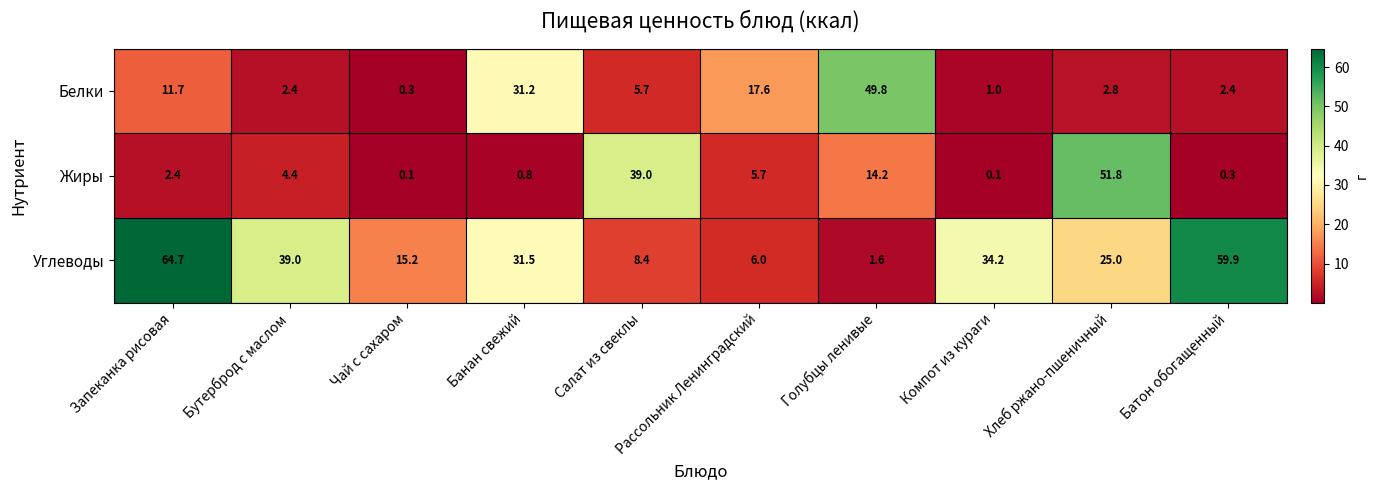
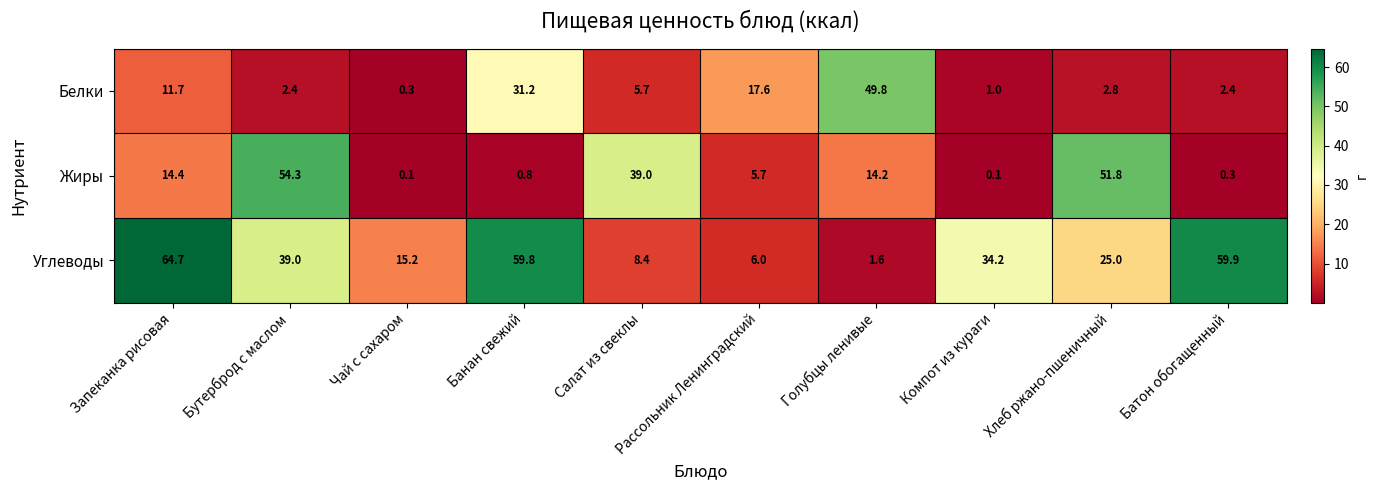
  {
    "Белки": {
      "Запеканка рисовая": 11.7,
      "Бутерброд с маслом": 2.4,
      "Чай с сахаром": 0.3,
      "Банан свежий": 31.2,
      "Салат из свеклы": 5.7,
      "Рассольник Ленинградский": 17.6,
      "Голубцы ленивые": 49.8,
      "Компот из кураги": 1.0,
      "Хлеб ржано-пшеничный": 2.8,
      "Батон обогащенный": 2.4
    },
    "Жиры": {
-     "Запеканка рисовая": 2.4,
-     "Бутерброд с маслом": 4.4,
+     "Запеканка рисовая": 14.4,
+     "Бутерброд с маслом": 54.3,
      "Чай с сахаром": 0.1,
      "Банан свежий": 0.8,
      "Салат из свеклы": 39.0,
      "Рассольник Ленинградский": 5.7,
      "Голубцы ленивые": 14.2,
      "Компот из кураги": 0.1,
      "Хлеб ржано-пшеничный": 51.8,
      "Батон обогащенный": 0.3
    },
    "Углеводы": {
      "Запеканка рисовая": 64.7,
      "Бутерброд с маслом": 39.0,
      "Чай с сахаром": 15.2,
-     "Банан свежий": 31.5,
+     "Банан свежий": 59.8,
      "Салат из свеклы": 8.4,
      "Рассольник Ленинградский": 6.0,
      "Голубцы ленивые": 1.6,
      "Компот из кураги": 34.2,
      "Хлеб ржано-пшеничный": 25.0,
      "Батон обогащенный": 59.9
    }
  }
